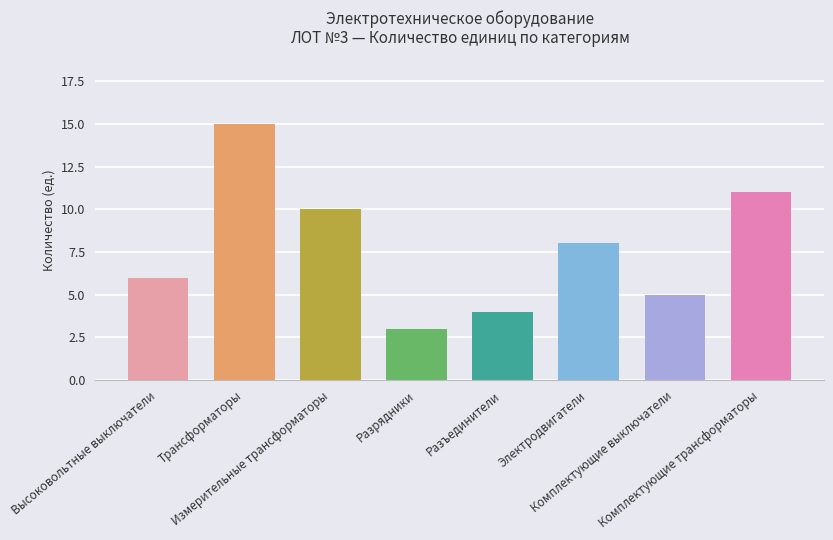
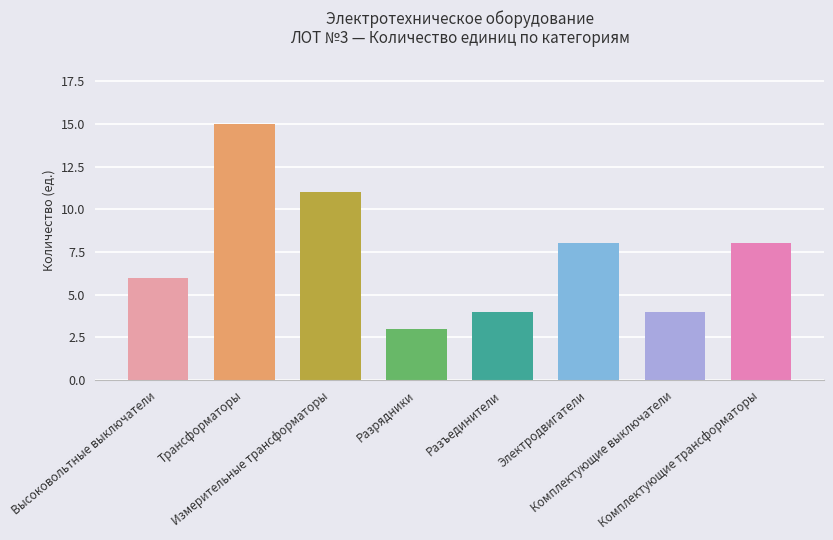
  {
    "Высоковольтные выключатели": 6,
    "Трансформаторы": 15,
-   "Измерительные трансформаторы": 10,
+   "Измерительные трансформаторы": 11,
    "Разрядники": 3,
    "Разъединители": 4,
    "Электродвигатели": 8,
-   "Комплектующие выключатели": 5,
-   "Комплектующие трансформаторы": 11
+   "Комплектующие выключатели": 4,
+   "Комплектующие трансформаторы": 8
  }
